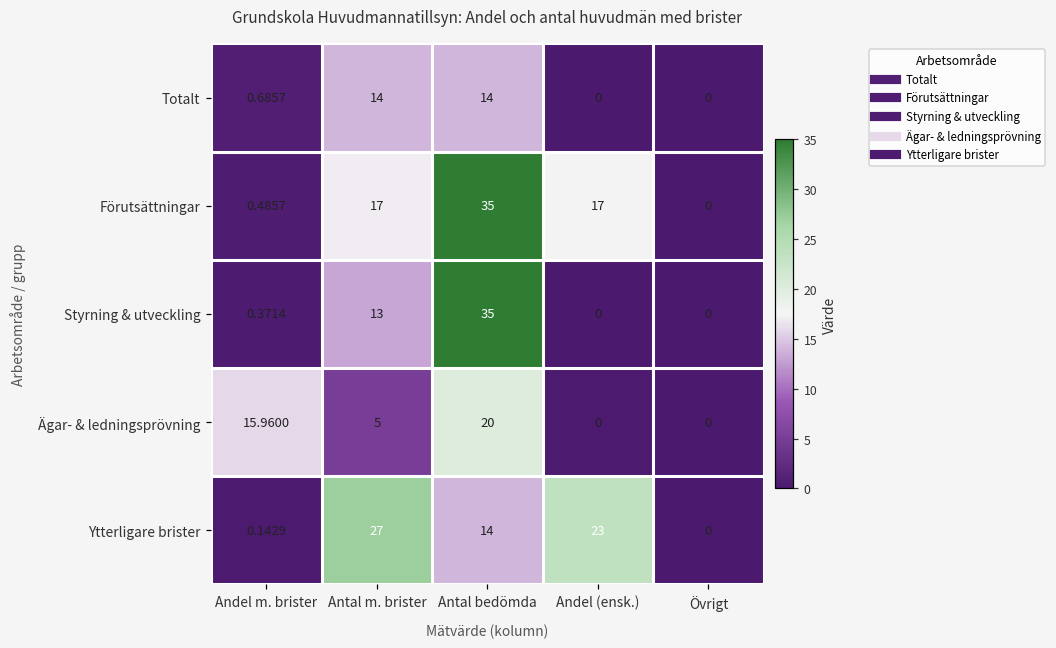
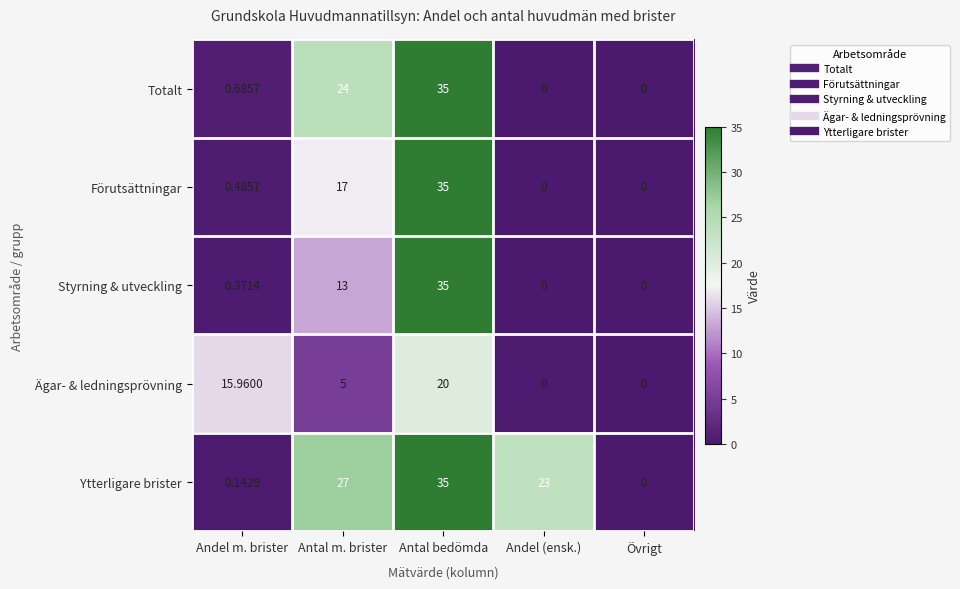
  {
    "Totalt": {
      "Andel m. brister": 0.6857,
-     "Antal m. brister": 14,
-     "Antal bedömda": 14,
+     "Antal m. brister": 24,
+     "Antal bedömda": 35,
      "Andel (ensk.)": 0,
      "Övrigt": 0
    },
    "Förutsättningar": {
      "Andel m. brister": 0.4857,
      "Antal m. brister": 17,
      "Antal bedömda": 35,
-     "Andel (ensk.)": 17,
+     "Andel (ensk.)": 0,
      "Övrigt": 0
    },
    "Styrning & utveckling": {
      "Andel m. brister": 0.3714,
      "Antal m. brister": 13,
      "Antal bedömda": 35,
      "Andel (ensk.)": 0,
      "Övrigt": 0
    },
    "Ägar- & ledningsprövning": {
      "Andel m. brister": 15.9600,
      "Antal m. brister": 5,
      "Antal bedömda": 20,
      "Andel (ensk.)": 0,
      "Övrigt": 0
    },
    "Ytterligare brister": {
      "Andel m. brister": 0.1429,
      "Antal m. brister": 27,
-     "Antal bedömda": 14,
+     "Antal bedömda": 35,
      "Andel (ensk.)": 23,
      "Övrigt": 0
    }
  }
